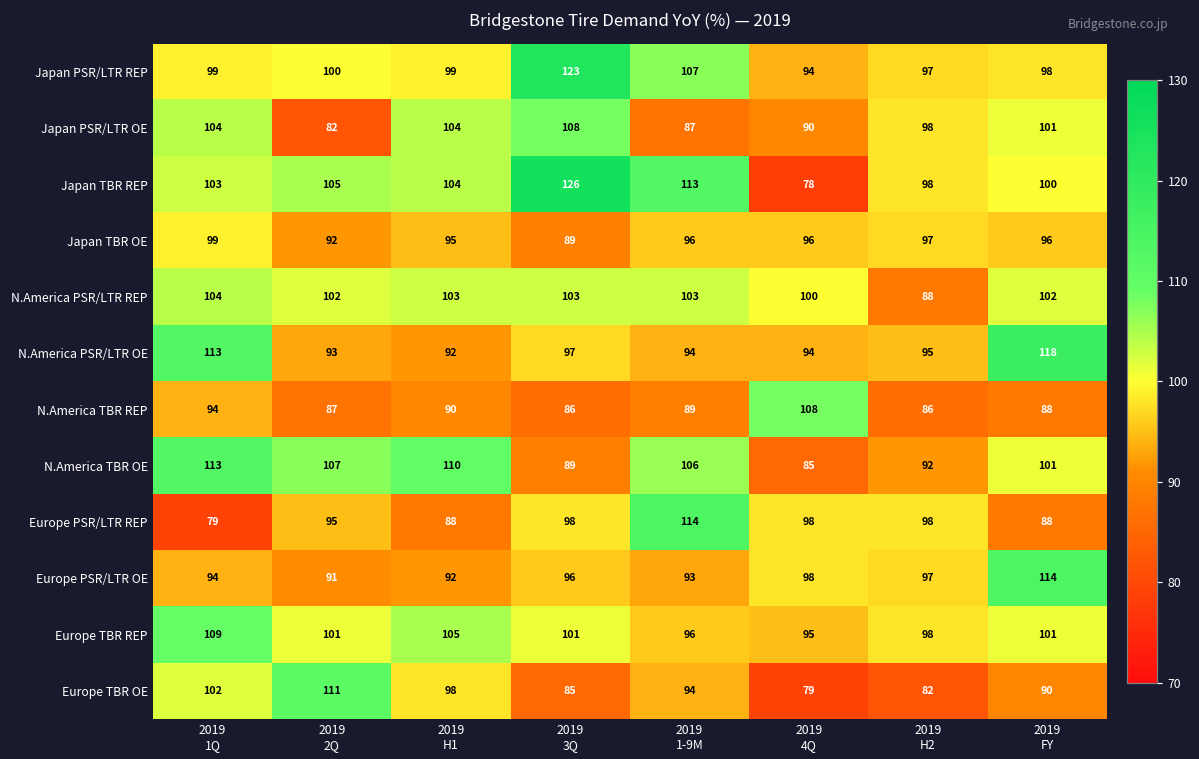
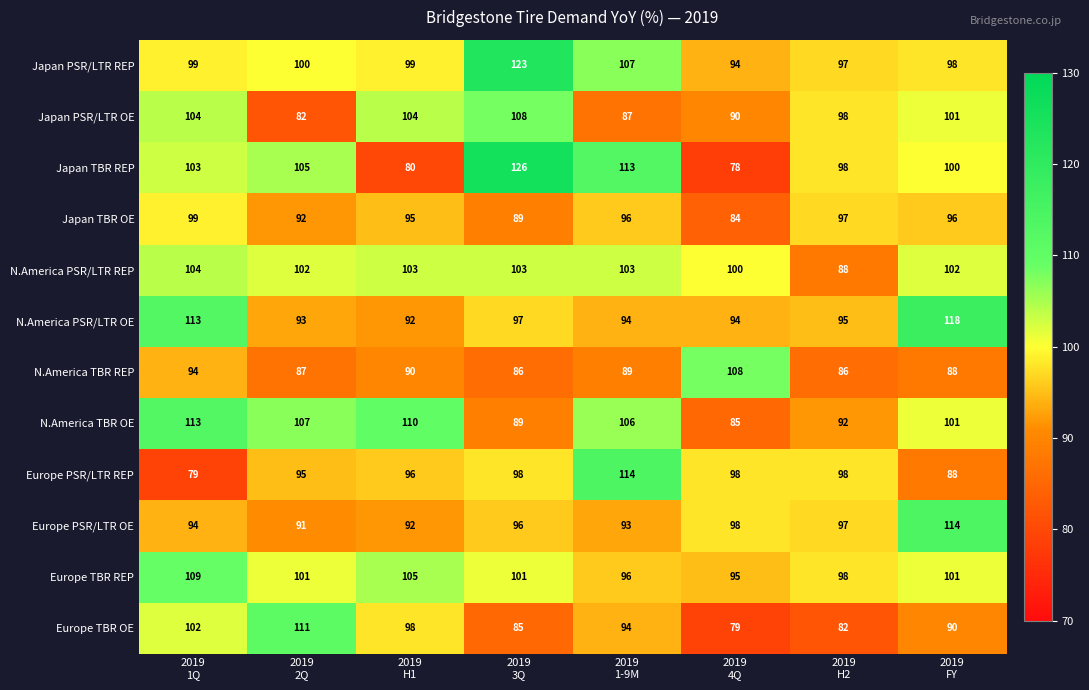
  {
    "Japan PSR/LTR REP": {
      "2019 1Q": 99,
      "2019 2Q": 100,
      "2019 H1": 99,
      "2019 3Q": 123,
      "2019 1-9M": 107,
      "2019 4Q": 94,
      "2019 H2": 97,
      "2019 FY": 98
    },
    "Japan PSR/LTR OE": {
      "2019 1Q": 104,
      "2019 2Q": 82,
      "2019 H1": 104,
      "2019 3Q": 108,
      "2019 1-9M": 87,
      "2019 4Q": 90,
      "2019 H2": 98,
      "2019 FY": 101
    },
    "Japan TBR REP": {
      "2019 1Q": 103,
      "2019 2Q": 105,
-     "2019 H1": 104,
+     "2019 H1": 80,
      "2019 3Q": 126,
      "2019 1-9M": 113,
      "2019 4Q": 78,
      "2019 H2": 98,
      "2019 FY": 100
    },
    "Japan TBR OE": {
      "2019 1Q": 99,
      "2019 2Q": 92,
      "2019 H1": 95,
      "2019 3Q": 89,
      "2019 1-9M": 96,
-     "2019 4Q": 96,
+     "2019 4Q": 84,
      "2019 H2": 97,
      "2019 FY": 96
    },
    "N.America PSR/LTR REP": {
      "2019 1Q": 104,
      "2019 2Q": 102,
      "2019 H1": 103,
      "2019 3Q": 103,
      "2019 1-9M": 103,
      "2019 4Q": 100,
      "2019 H2": 88,
      "2019 FY": 102
    },
    "N.America PSR/LTR OE": {
      "2019 1Q": 113,
      "2019 2Q": 93,
      "2019 H1": 92,
      "2019 3Q": 97,
      "2019 1-9M": 94,
      "2019 4Q": 94,
      "2019 H2": 95,
      "2019 FY": 118
    },
    "N.America TBR REP": {
      "2019 1Q": 94,
      "2019 2Q": 87,
      "2019 H1": 90,
      "2019 3Q": 86,
      "2019 1-9M": 89,
      "2019 4Q": 108,
      "2019 H2": 86,
      "2019 FY": 88
    },
    "N.America TBR OE": {
      "2019 1Q": 113,
      "2019 2Q": 107,
      "2019 H1": 110,
      "2019 3Q": 89,
      "2019 1-9M": 106,
      "2019 4Q": 85,
      "2019 H2": 92,
      "2019 FY": 101
    },
    "Europe PSR/LTR REP": {
      "2019 1Q": 79,
      "2019 2Q": 95,
-     "2019 H1": 88,
+     "2019 H1": 96,
      "2019 3Q": 98,
      "2019 1-9M": 114,
      "2019 4Q": 98,
      "2019 H2": 98,
      "2019 FY": 88
    },
    "Europe PSR/LTR OE": {
      "2019 1Q": 94,
      "2019 2Q": 91,
      "2019 H1": 92,
      "2019 3Q": 96,
      "2019 1-9M": 93,
      "2019 4Q": 98,
      "2019 H2": 97,
      "2019 FY": 114
    },
    "Europe TBR REP": {
      "2019 1Q": 109,
      "2019 2Q": 101,
      "2019 H1": 105,
      "2019 3Q": 101,
      "2019 1-9M": 96,
      "2019 4Q": 95,
      "2019 H2": 98,
      "2019 FY": 101
    },
    "Europe TBR OE": {
      "2019 1Q": 102,
      "2019 2Q": 111,
      "2019 H1": 98,
      "2019 3Q": 85,
      "2019 1-9M": 94,
      "2019 4Q": 79,
      "2019 H2": 82,
      "2019 FY": 90
    }
  }
